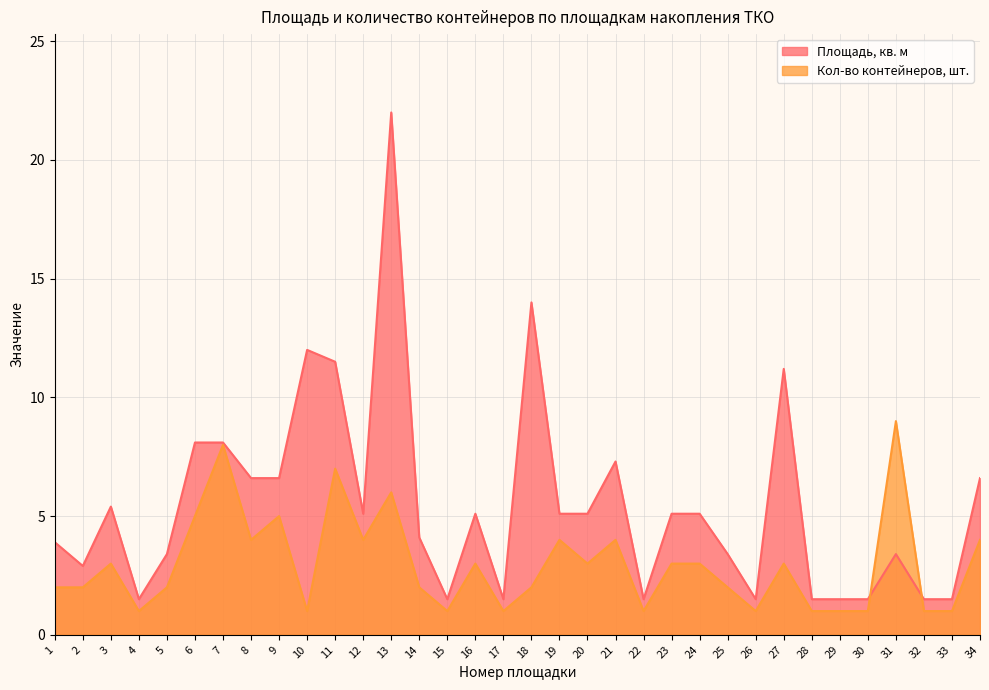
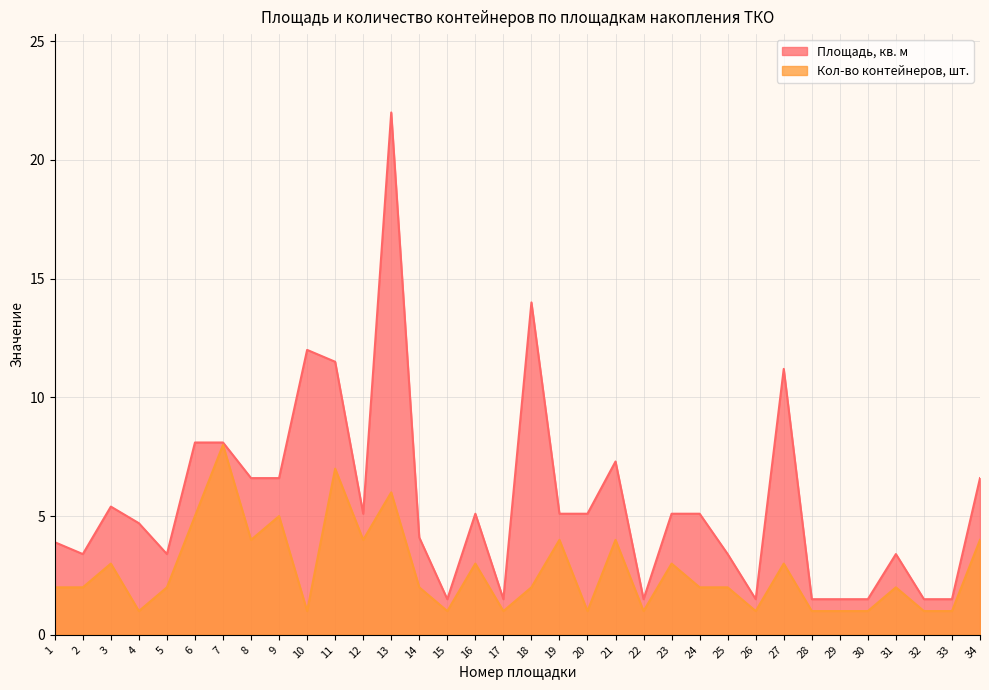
  {
    "Площадь, кв. м": {
      "1": 3.9,
-     "2": 2.9,
+     "2": 3.4,
      "3": 5.4,
-     "4": 1.5,
+     "4": 4.7,
      "5": 3.4,
      "6": 8.1,
      "8": 6.6,
      "9": 6.6,
      "10": 12.0,
      "11": 11.5,
      "12": 5.1,
      "13": 22.0,
      "14": 4.1,
      "15": 1.5,
      "16": 5.1,
      "17": 1.5,
      "18": 14.0,
      "19": 5.1,
      "20": 5.1,
      "21": 7.3,
      "22": 1.5,
      "23": 5.1,
      "24": 5.1,
      "25": 3.4,
      "26": 1.5,
      "27": 11.2,
      "28": 1.5,
      "29": 1.5,
      "30": 1.5,
      "31": 3.4,
      "32": 1.5,
      "33": 1.5,
      "34": 6.6
    },
    "Кол-во контейнеров, шт.": {
      "1": 2,
      "2": 2,
      "3": 3,
      "4": 1,
      "5": 2,
      "6": 5,
      "8": 4,
      "9": 5,
      "10": 1,
      "11": 7,
      "12": 4,
      "13": 6,
      "14": 2,
      "15": 1,
      "16": 3,
      "17": 1,
      "18": 2,
      "19": 4,
-     "20": 3,
+     "20": 1,
      "21": 4,
      "22": 1,
      "23": 3,
-     "24": 3,
+     "24": 2,
      "25": 2,
      "26": 1,
      "27": 3,
      "28": 1,
      "29": 1,
      "30": 1,
-     "31": 9,
+     "31": 2,
      "32": 1,
      "33": 1,
      "34": 4
    }
  }
